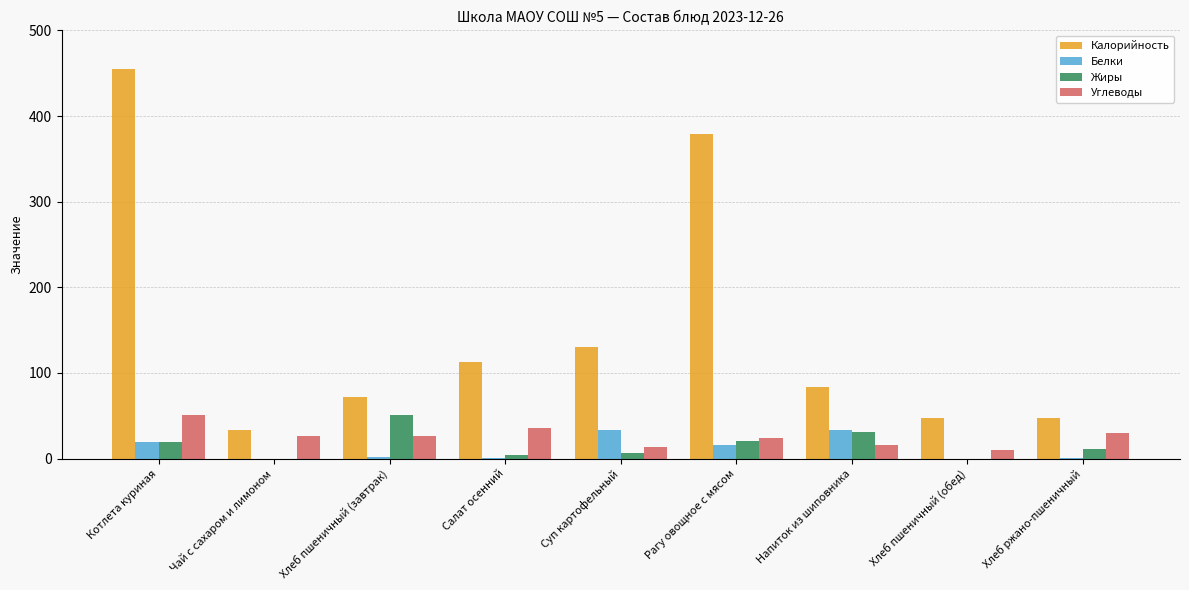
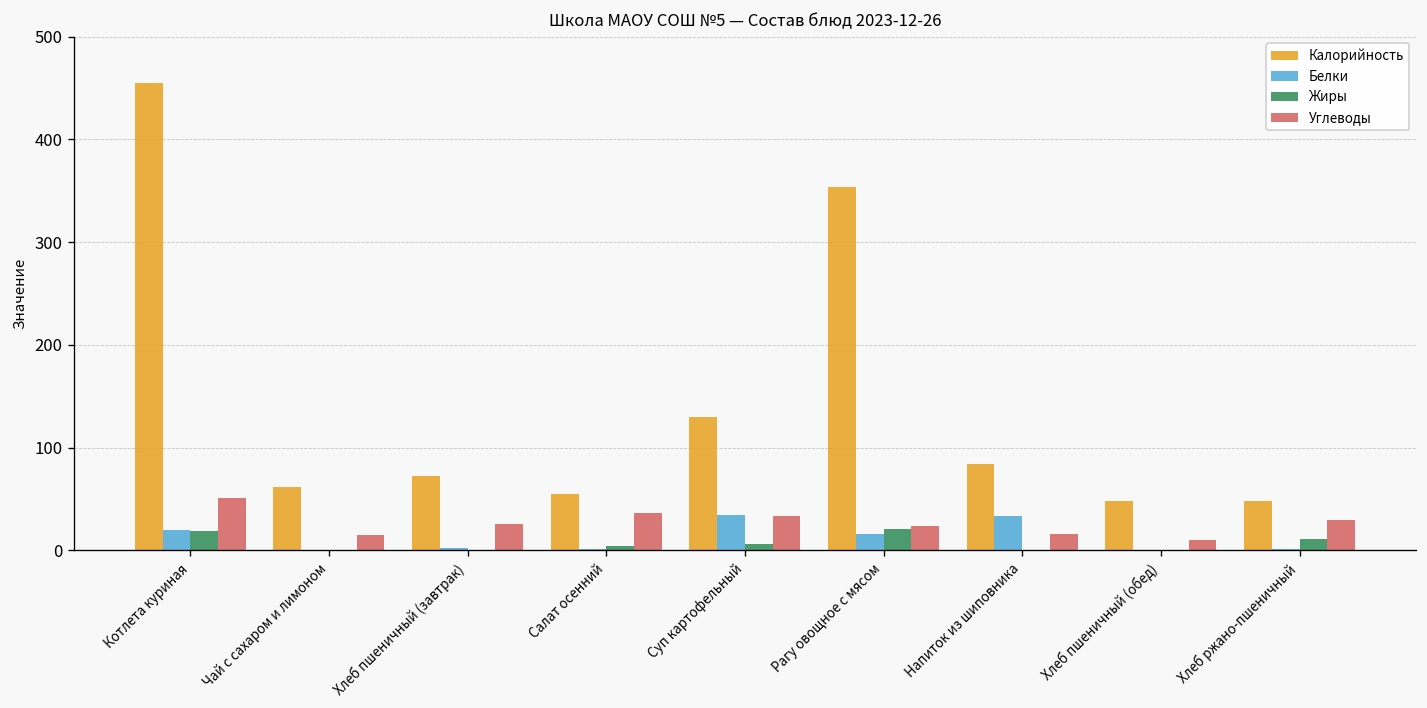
  {
    "Калорийность": {
      "Котлета куриная": 460,
-     "Чай с сахаром и лимоном": 30,
+     "Чай с сахаром и лимоном": 60,
      "Хлеб пшеничный (завтрак)": 70,
-     "Салат осенний": 110,
+     "Салат осенний": 60,
      "Суп картофельный": 130,
-     "Рагу овощное с мясом": 380,
+     "Рагу овощное с мясом": 350,
      "Напиток из шиповника": 80,
      "Хлеб пшеничный (обед)": 50,
      "Хлеб ржано-пшеничный": 50
    },
    "Белки": {
      "Котлета куриная": 20,
      "Чай с сахаром и лимоном": 0,
      "Суп картофельный": 30,
      "Рагу овощное с мясом": 20,
      "Напиток из шиповника": 30,
      "Хлеб пшеничный (обед)": 0
    },
    "Жиры": {
      "Котлета куриная": 20,
      "Чай с сахаром и лимоном": 0,
-     "Хлеб пшеничный (завтрак)": 50,
+     "Хлеб пшеничный (завтрак)": 0,
      "Салат осенний": 0,
      "Суп картофельный": 10,
      "Рагу овощное с мясом": 20,
-     "Напиток из шиповника": 30,
+     "Напиток из шиповника": 0,
      "Хлеб пшеничный (обед)": 0,
      "Хлеб ржано-пшеничный": 10
    },
    "Углеводы": {
      "Котлета куриная": 50,
-     "Чай с сахаром и лимоном": 30,
+     "Чай с сахаром и лимоном": 20,
      "Хлеб пшеничный (завтрак)": 30,
      "Салат осенний": 40,
-     "Суп картофельный": 10,
+     "Суп картофельный": 30,
      "Рагу овощное с мясом": 20,
      "Напиток из шиповника": 20,
      "Хлеб пшеничный (обед)": 10,
      "Хлеб ржано-пшеничный": 30
    }
  }
